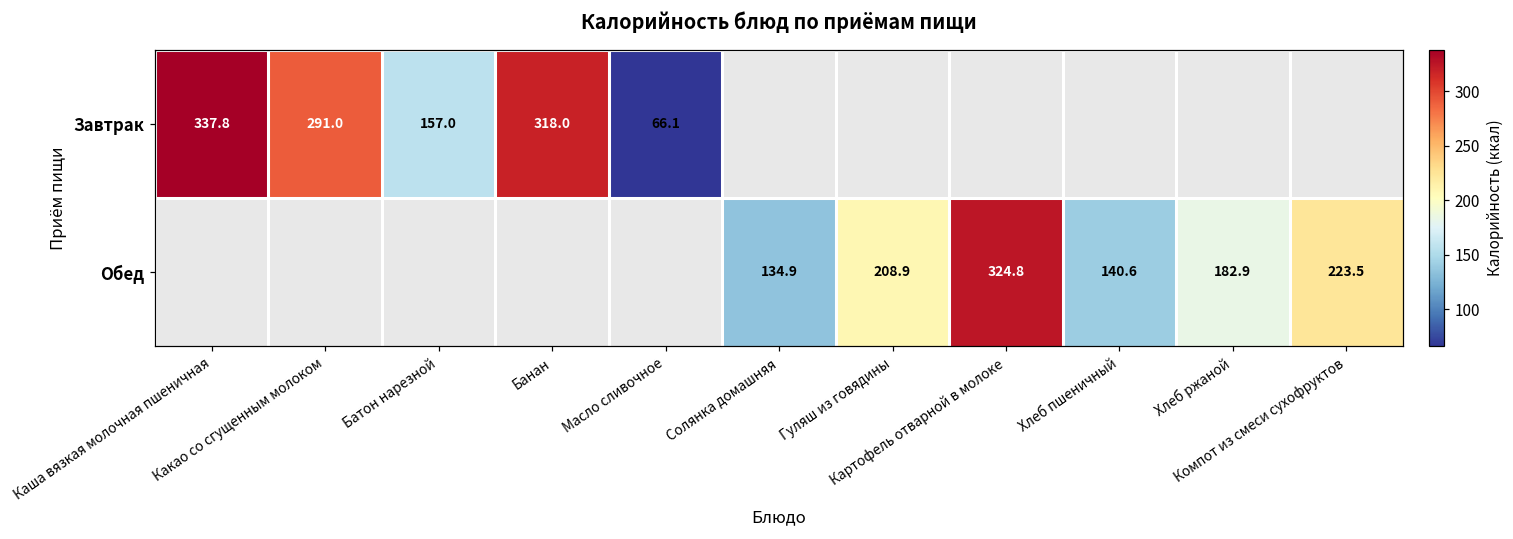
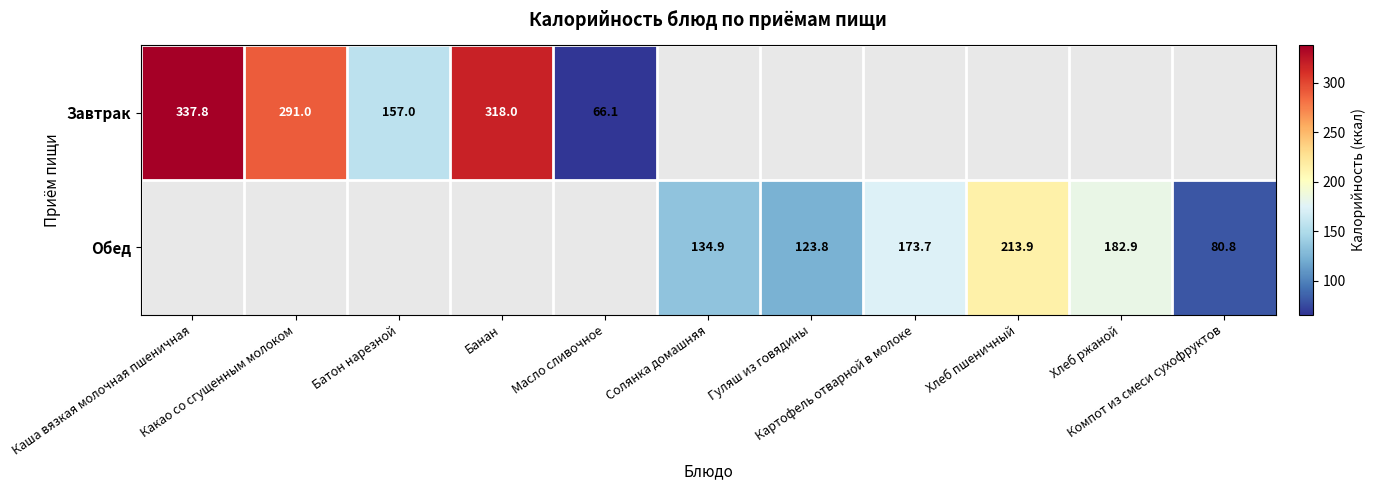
  {
    "Завтрак": {
      "Каша вязкая молочная пшеничная": 337.8,
      "Какао со сгущенным молоком": 291.0,
      "Батон нарезной": 157.0,
      "Банан": 318.0,
      "Масло сливочное": 66.1
    },
    "Обед": {
      "Солянка домашняя": 134.9,
-     "Гуляш из говядины": 208.9,
-     "Картофель отварной в молоке": 324.8,
-     "Хлеб пшеничный": 140.6,
+     "Гуляш из говядины": 123.8,
+     "Картофель отварной в молоке": 173.7,
+     "Хлеб пшеничный": 213.9,
      "Хлеб ржаной": 182.9,
-     "Компот из смеси сухофруктов": 223.5
+     "Компот из смеси сухофруктов": 80.8
    }
  }
